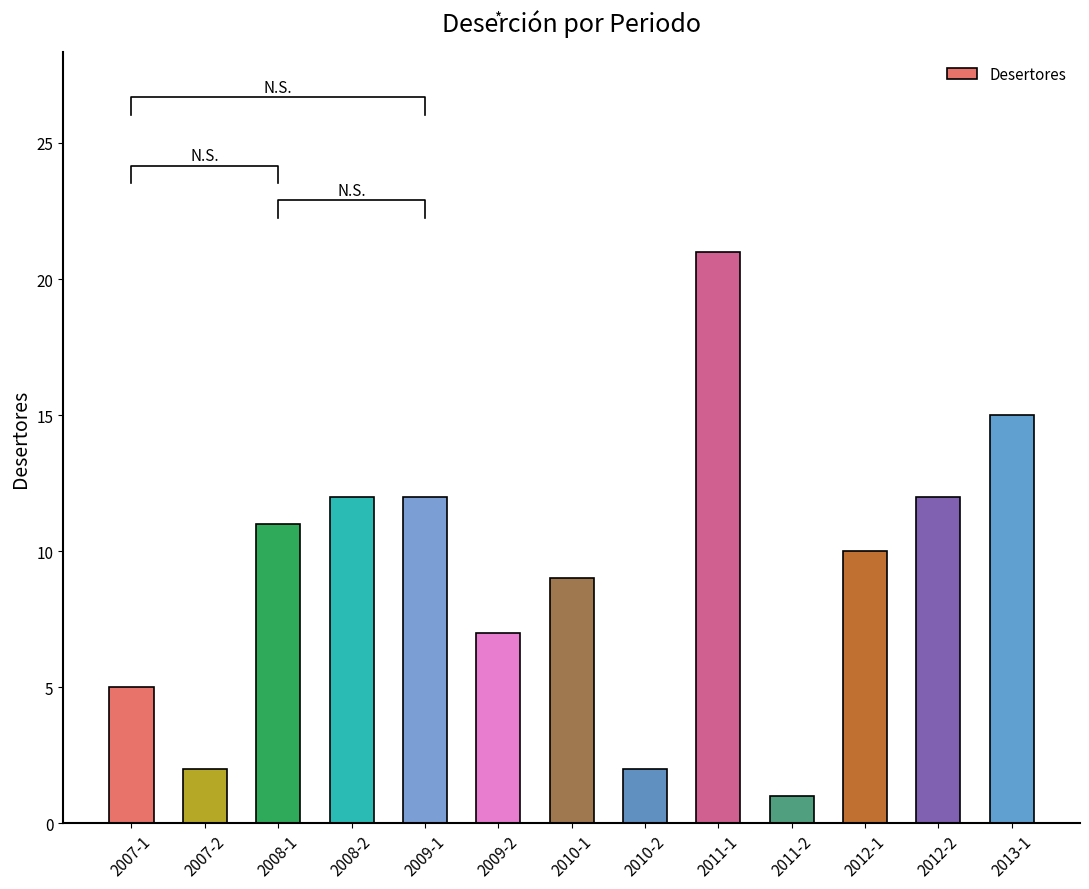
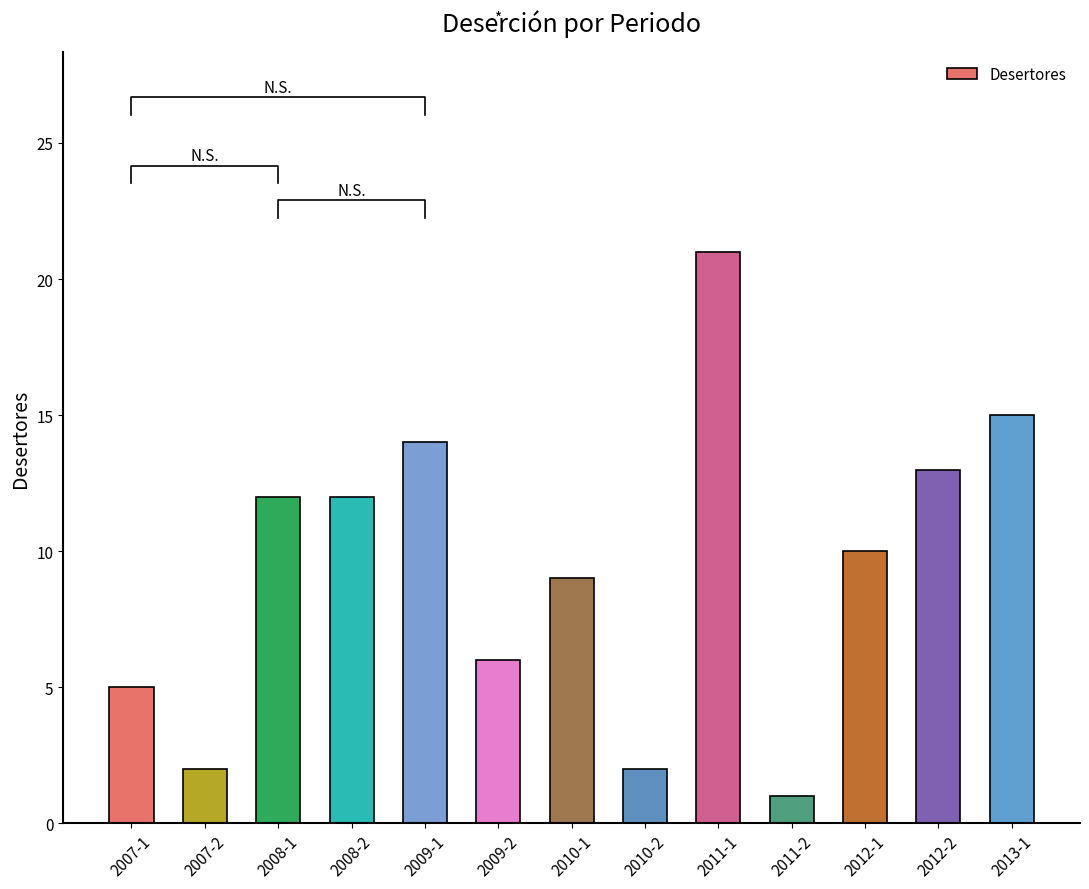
  {
    "Desertores": {
      "2007-1": 5,
      "2007-2": 2,
-     "2008-1": 11,
+     "2008-1": 12,
      "2008-2": 12,
-     "2009-1": 12,
-     "2009-2": 7,
+     "2009-1": 14,
+     "2009-2": 6,
      "2010-1": 9,
      "2010-2": 2,
      "2011-1": 21,
      "2011-2": 1,
      "2012-1": 10,
-     "2012-2": 12,
+     "2012-2": 13,
      "2013-1": 15
    }
  }
